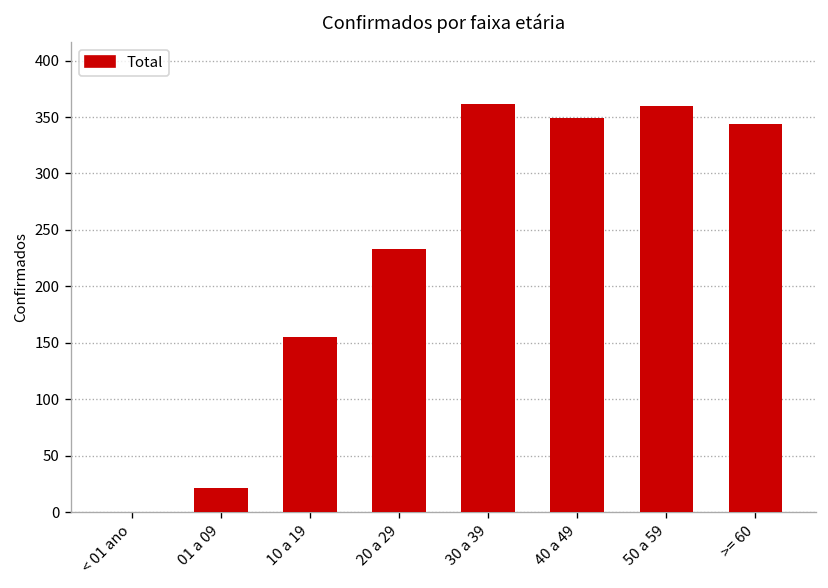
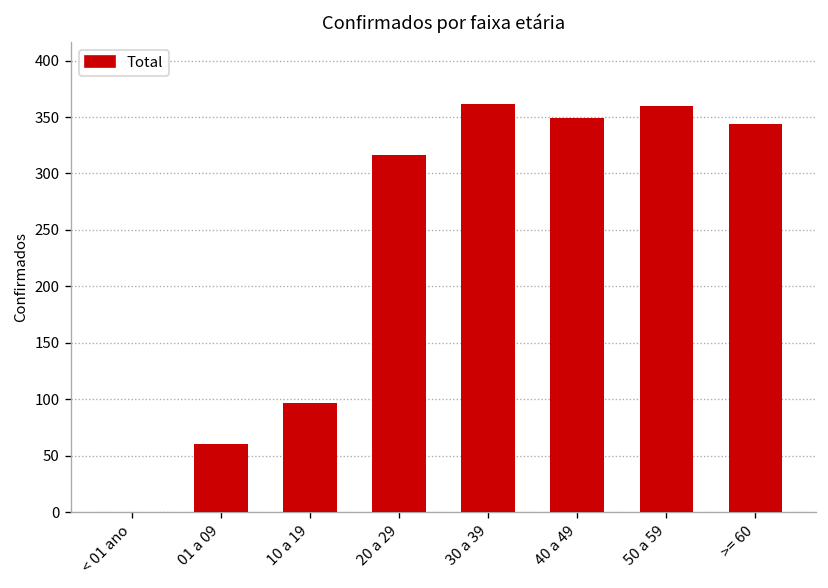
  {
    "< 01 ano": 0,
-   "01 a 09": 20,
-   "10 a 19": 160,
-   "20 a 29": 230,
+   "01 a 09": 60,
+   "10 a 19": 100,
+   "20 a 29": 320,
    "30 a 39": 360,
    "40 a 49": 350,
    "50 a 59": 360,
    ">= 60": 340
  }
